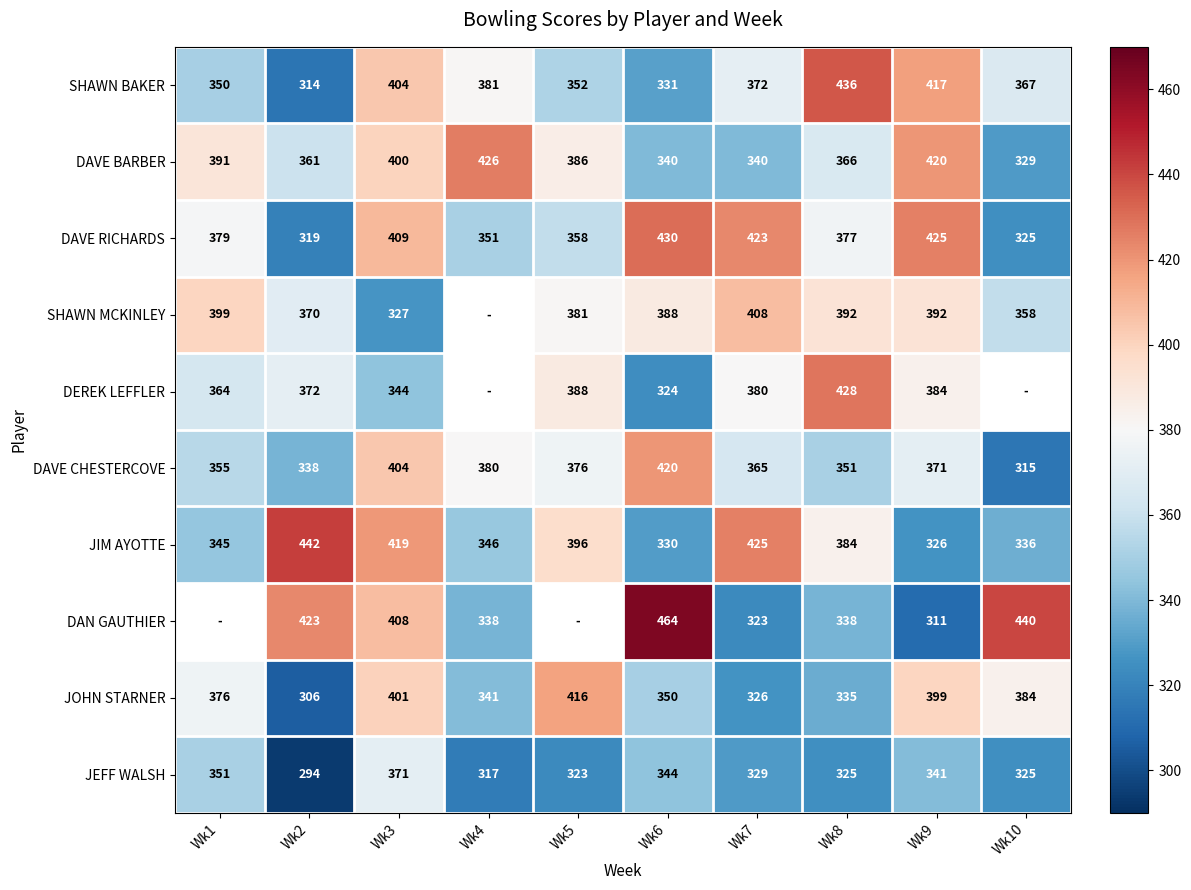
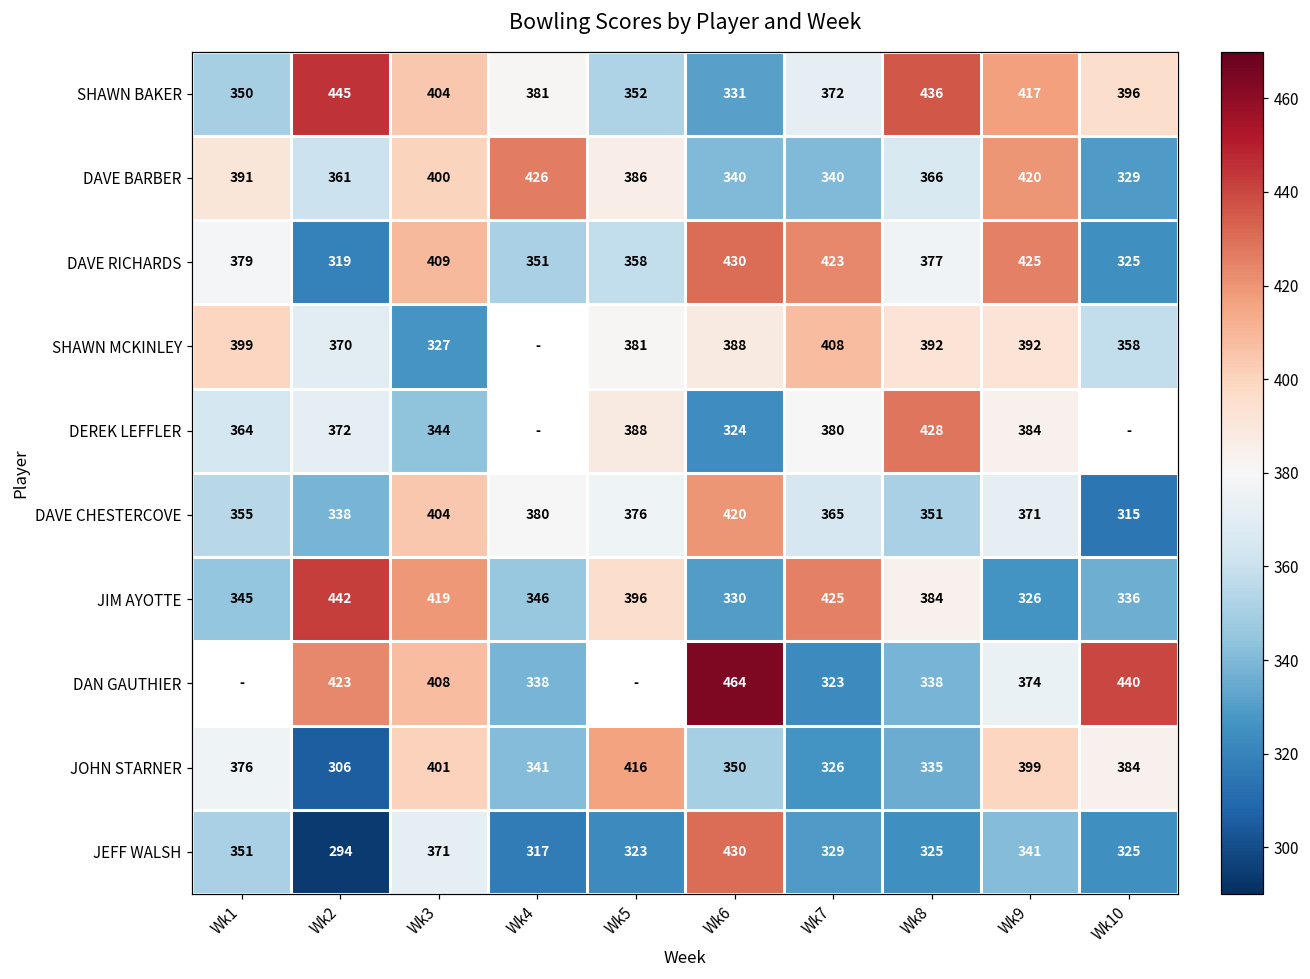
  {
    "SHAWN BAKER": {
      "Wk1": 350,
-     "Wk2": 314,
+     "Wk2": 445,
      "Wk3": 404,
      "Wk4": 381,
      "Wk5": 352,
      "Wk6": 331,
      "Wk7": 372,
      "Wk8": 436,
      "Wk9": 417,
-     "Wk10": 367
+     "Wk10": 396
    },
    "DAVE BARBER": {
      "Wk1": 391,
      "Wk2": 361,
      "Wk3": 400,
      "Wk4": 426,
      "Wk5": 386,
      "Wk6": 340,
      "Wk7": 340,
      "Wk8": 366,
      "Wk9": 420,
      "Wk10": 329
    },
    "DAVE RICHARDS": {
      "Wk1": 379,
      "Wk2": 319,
      "Wk3": 409,
      "Wk4": 351,
      "Wk5": 358,
      "Wk6": 430,
      "Wk7": 423,
      "Wk8": 377,
      "Wk9": 425,
      "Wk10": 325
    },
    "SHAWN MCKINLEY": {
      "Wk1": 399,
      "Wk2": 370,
      "Wk3": 327,
      "Wk5": 381,
      "Wk6": 388,
      "Wk7": 408,
      "Wk8": 392,
      "Wk9": 392,
      "Wk10": 358
    },
    "DEREK LEFFLER": {
      "Wk1": 364,
      "Wk2": 372,
      "Wk3": 344,
      "Wk5": 388,
      "Wk6": 324,
      "Wk7": 380,
      "Wk8": 428,
      "Wk9": 384
    },
    "DAVE CHESTERCOVE": {
      "Wk1": 355,
      "Wk2": 338,
      "Wk3": 404,
      "Wk4": 380,
      "Wk5": 376,
      "Wk6": 420,
      "Wk7": 365,
      "Wk8": 351,
      "Wk9": 371,
      "Wk10": 315
    },
    "JIM AYOTTE": {
      "Wk1": 345,
      "Wk2": 442,
      "Wk3": 419,
      "Wk4": 346,
      "Wk5": 396,
      "Wk6": 330,
      "Wk7": 425,
      "Wk8": 384,
      "Wk9": 326,
      "Wk10": 336
    },
    "DAN GAUTHIER": {
      "Wk2": 423,
      "Wk3": 408,
      "Wk4": 338,
      "Wk6": 464,
      "Wk7": 323,
      "Wk8": 338,
-     "Wk9": 311,
+     "Wk9": 374,
      "Wk10": 440
    },
    "JOHN STARNER": {
      "Wk1": 376,
      "Wk2": 306,
      "Wk3": 401,
      "Wk4": 341,
      "Wk5": 416,
      "Wk6": 350,
      "Wk7": 326,
      "Wk8": 335,
      "Wk9": 399,
      "Wk10": 384
    },
    "JEFF WALSH": {
      "Wk1": 351,
      "Wk2": 294,
      "Wk3": 371,
      "Wk4": 317,
      "Wk5": 323,
-     "Wk6": 344,
+     "Wk6": 430,
      "Wk7": 329,
      "Wk8": 325,
      "Wk9": 341,
      "Wk10": 325
    }
  }
